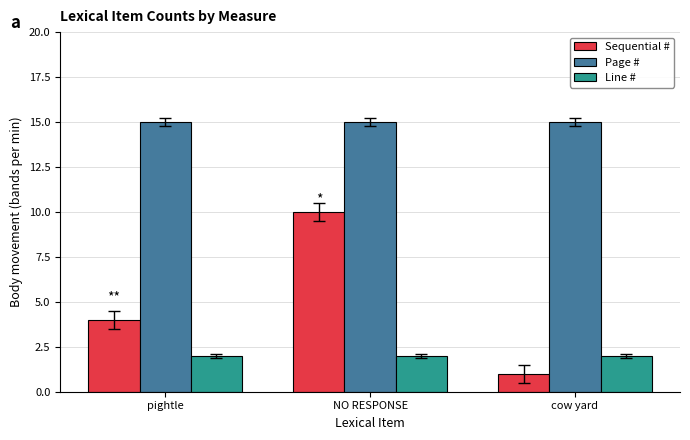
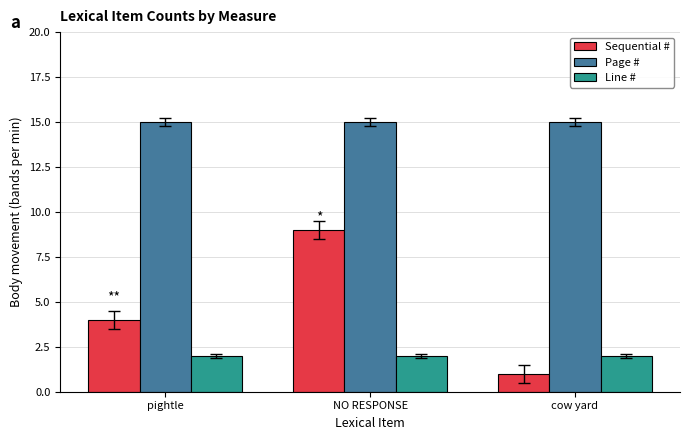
  {
    "Sequential #": {
      "pightle": 4,
-     "NO RESPONSE": 10,
+     "NO RESPONSE": 9,
      "cow yard": 1
    }
  }
